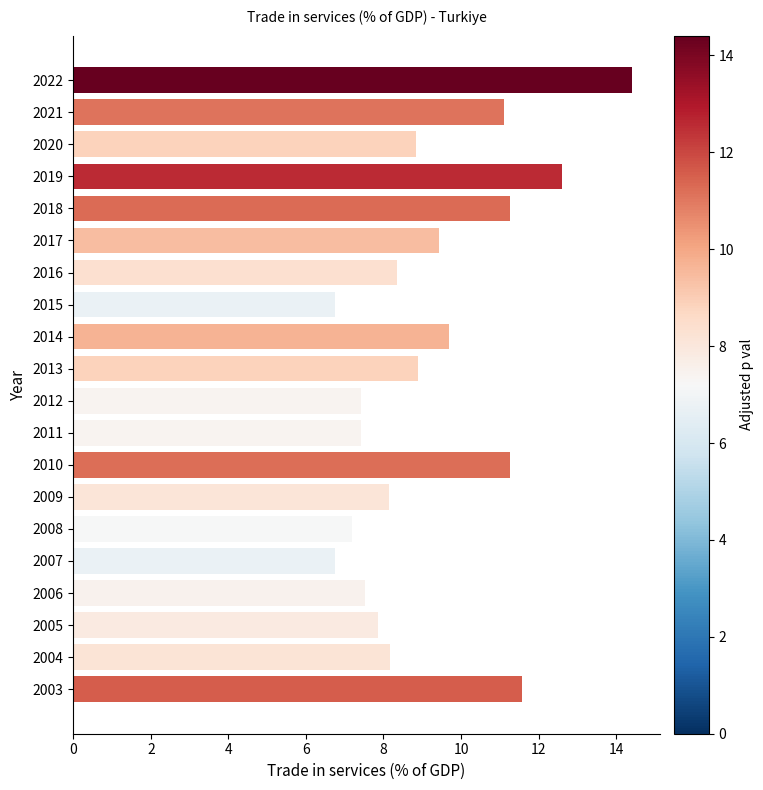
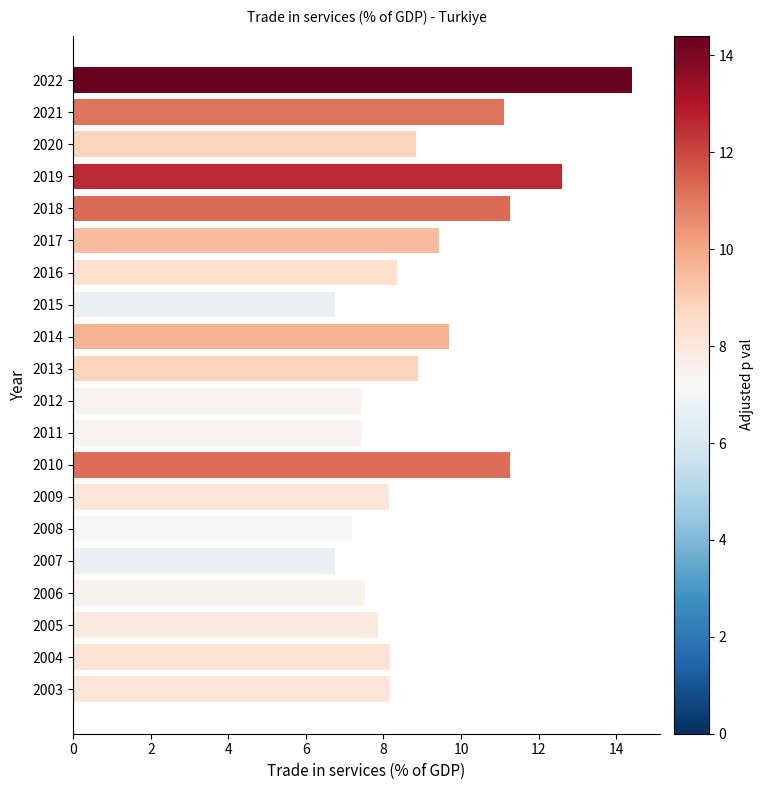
  {
    "2022": 14.4,
    "2021": 11.1,
    "2020": 8.9,
    "2019": 12.6,
    "2018": 11.3,
    "2017": 9.4,
    "2016": 8.3,
    "2015": 6.7,
    "2014": 9.7,
    "2013": 8.9,
    "2012": 7.4,
    "2011": 7.4,
    "2010": 11.3,
    "2009": 8.1,
    "2008": 7.2,
    "2007": 6.7,
    "2006": 7.5,
    "2005": 7.9,
    "2004": 8.2,
-   "2003": 11.6
+   "2003": 8.2
  }
